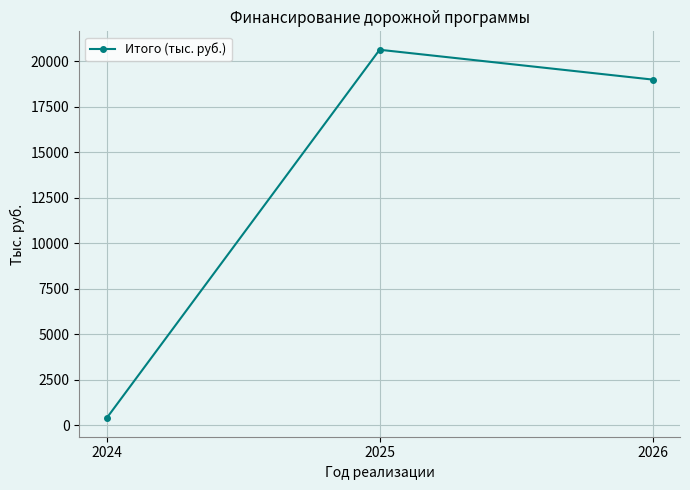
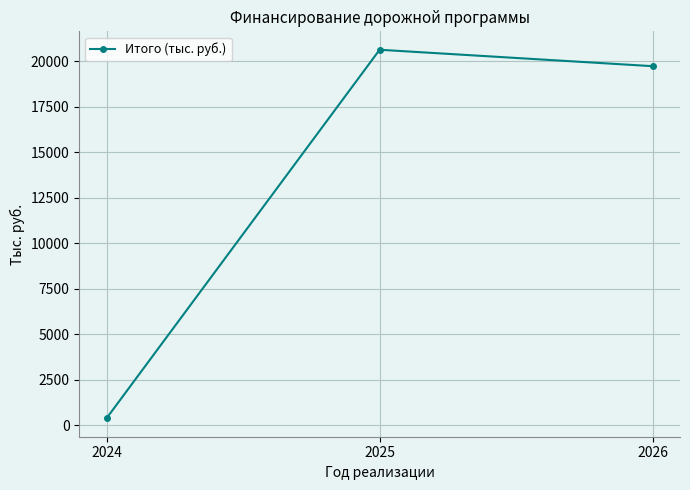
  {
    "2024": 400,
    "2025": 20600,
-   "2026": 19000
+   "2026": 19700
  }
